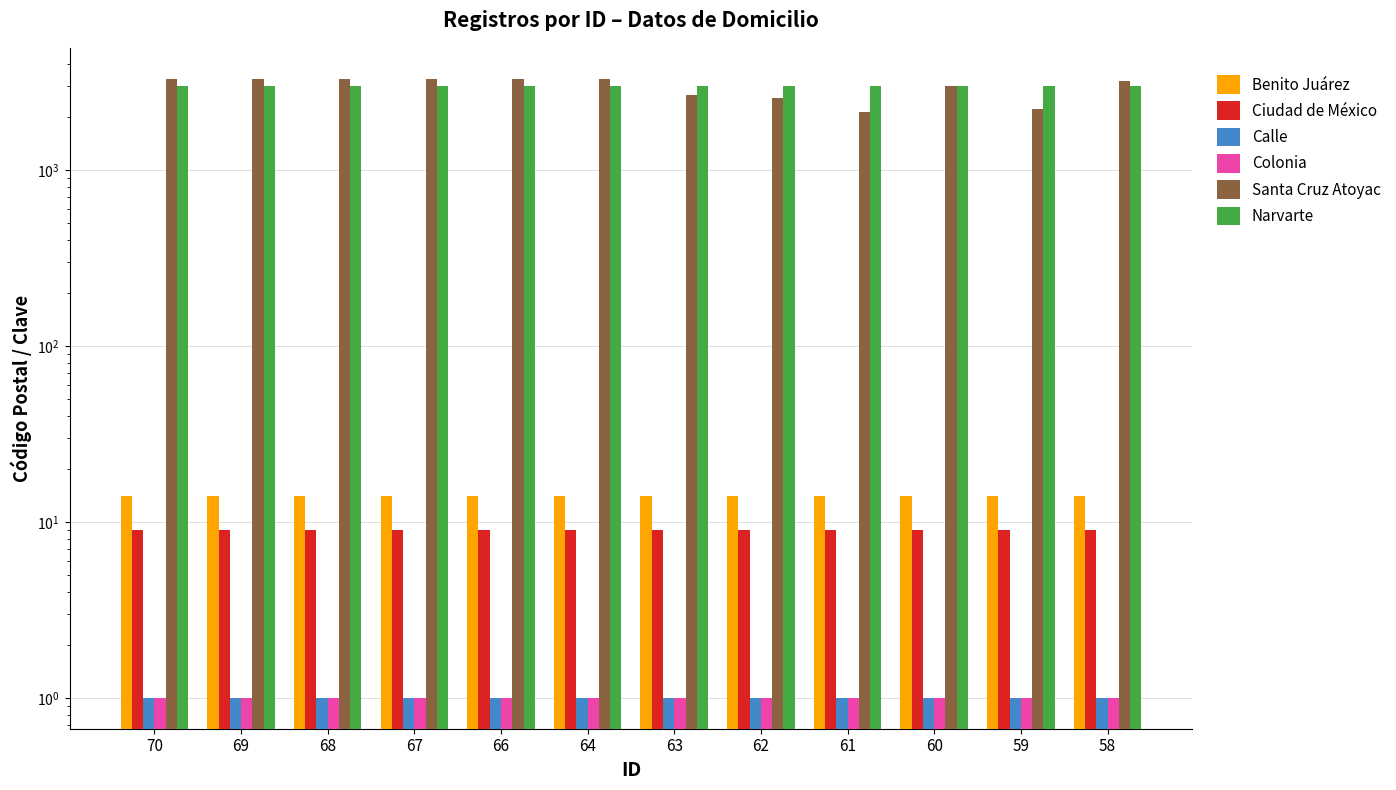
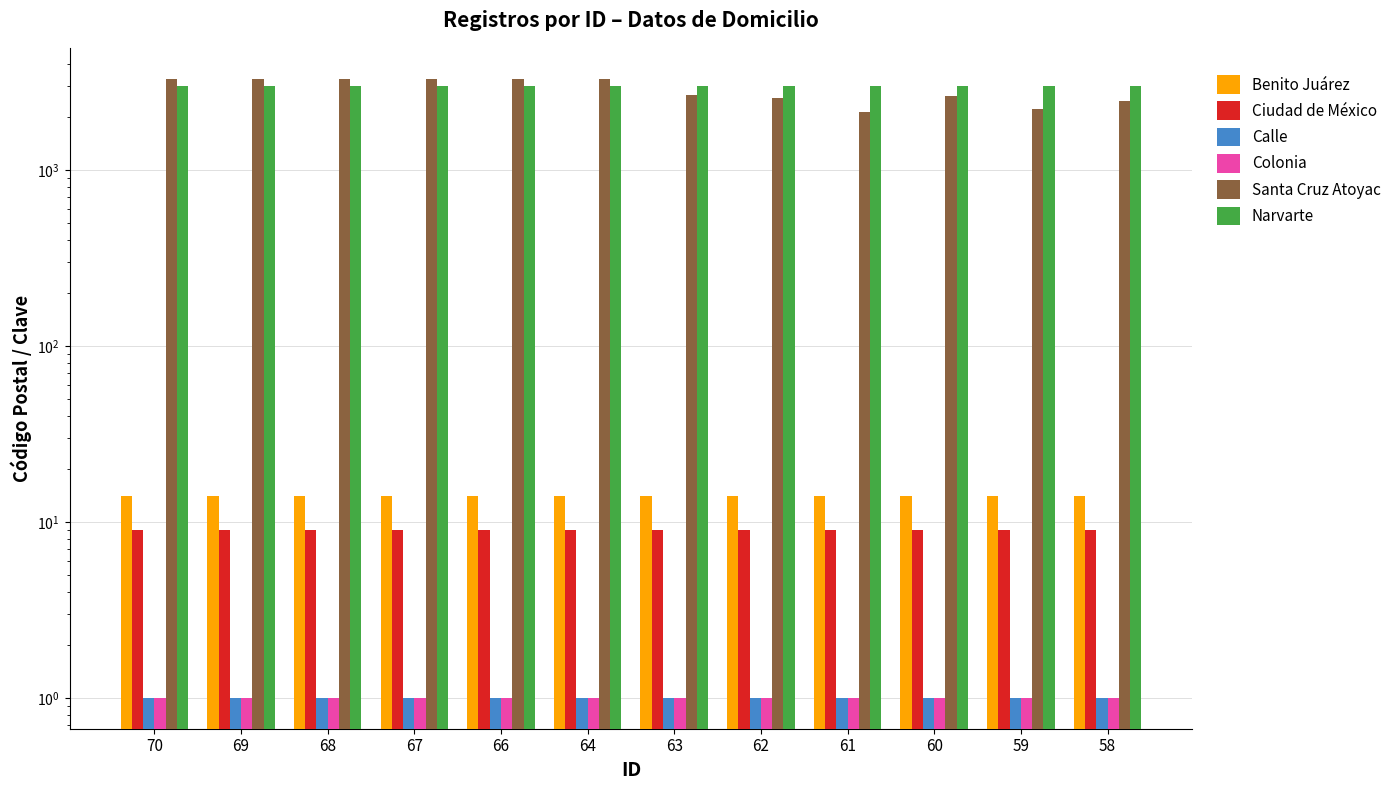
  {
    "Benito Juárez": {
      "70": 14,
      "69": 14,
      "68": 14,
      "67": 14,
      "66": 14,
      "64": 14,
      "63": 14,
      "62": 14,
      "61": 14,
      "60": 14,
      "59": 14,
      "58": 14
    },
    "Ciudad de México": {
      "70": 9,
      "69": 9,
      "68": 9,
      "67": 9,
      "66": 9,
      "64": 9,
      "63": 9,
      "62": 9,
      "61": 9,
      "60": 9,
      "59": 9,
      "58": 9
    },
    "Calle": {
      "70": 1,
      "69": 1,
      "68": 1,
      "67": 1,
      "66": 1,
      "64": 1,
      "63": 1,
      "62": 1,
      "61": 1,
      "60": 1,
      "59": 1,
      "58": 1
    },
    "Colonia": {
      "70": 1,
      "69": 1,
      "68": 1,
      "67": 1,
      "66": 1,
      "64": 1,
      "63": 1,
      "62": 1,
      "61": 1,
      "60": 1,
      "59": 1,
      "58": 1
    },
    "Santa Cruz Atoyac": {
      "70": 3300,
      "69": 3300,
      "68": 3300,
      "67": 3300,
      "66": 3300,
      "64": 3300,
      "63": 2700,
      "62": 2600,
      "61": 2100,
-     "60": 3000,
+     "60": 2600,
      "59": 2200,
-     "58": 3200
+     "58": 2500
    },
    "Narvarte": {
      "70": 3000,
      "69": 3000,
      "68": 3000,
      "67": 3000,
      "66": 3000,
      "64": 3000,
      "63": 3000,
      "62": 3000,
      "61": 3000,
      "60": 3000,
      "59": 3000,
      "58": 3000
    }
  }
